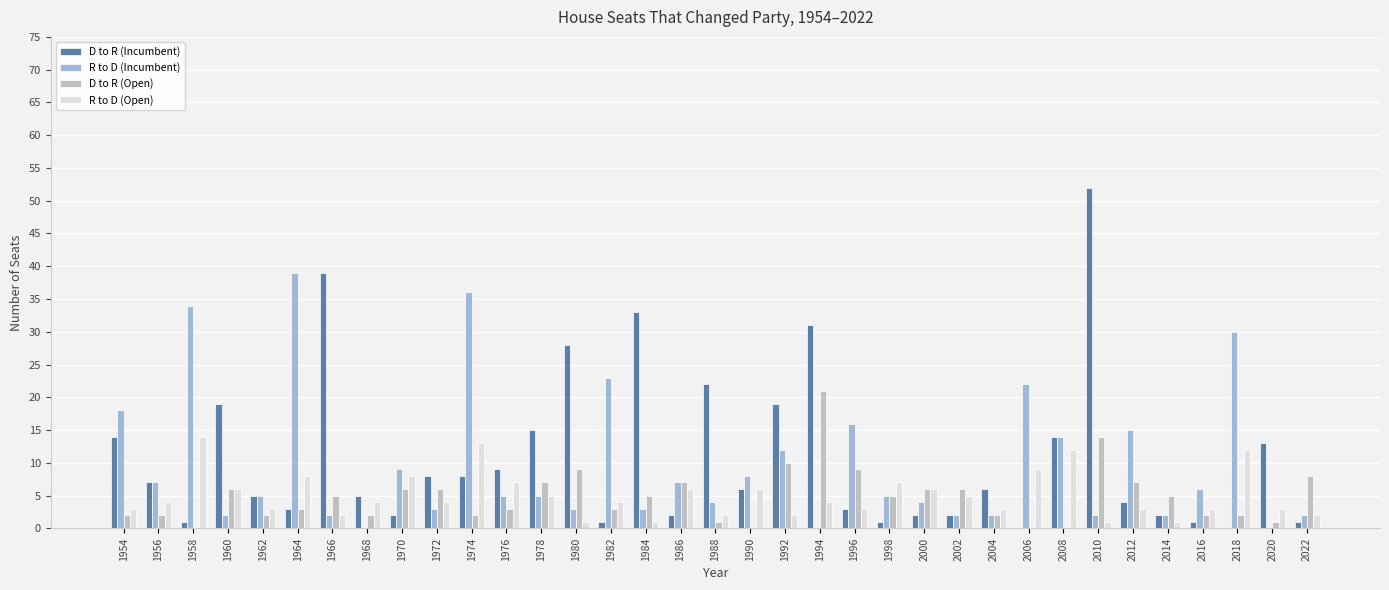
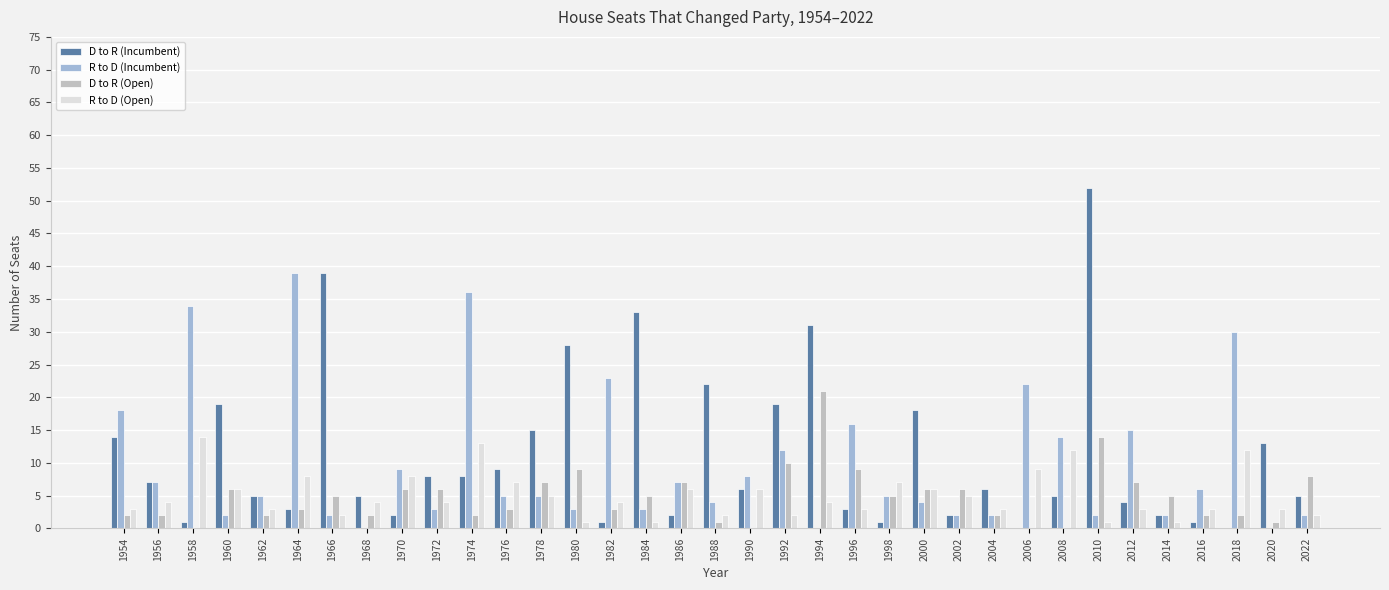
  {
    "D to R (Incumbent)": {
      "1954": 14,
      "1956": 7,
      "1958": 1,
      "1960": 19,
      "1962": 5,
      "1964": 3,
      "1966": 39,
      "1968": 5,
      "1970": 2,
      "1972": 8,
      "1974": 8,
      "1976": 9,
      "1978": 15,
      "1980": 28,
      "1982": 1,
      "1984": 33,
      "1986": 2,
      "1988": 22,
      "1990": 6,
      "1992": 19,
      "1994": 31,
      "1996": 3,
      "1998": 1,
-     "2000": 2,
+     "2000": 18,
      "2002": 2,
      "2004": 6,
      "2006": 0,
-     "2008": 14,
+     "2008": 5,
      "2010": 52,
      "2012": 4,
      "2014": 2,
      "2016": 1,
      "2018": 0,
      "2020": 13,
-     "2022": 1
+     "2022": 5
    }
  }
